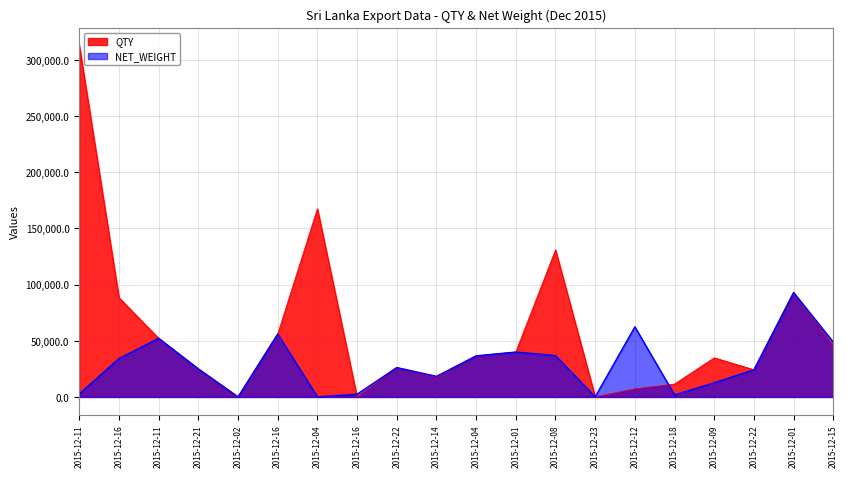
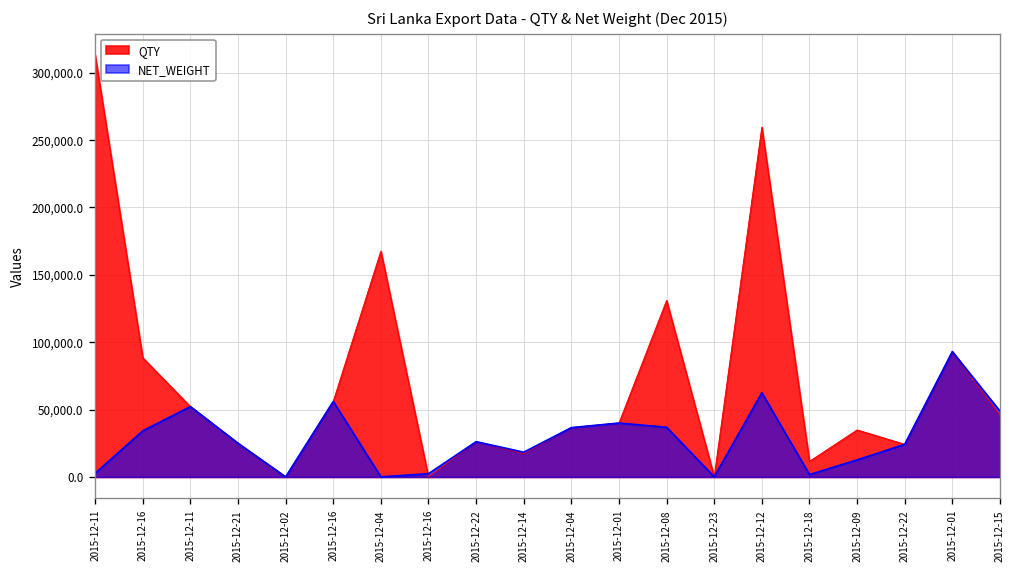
  {
    "QTY": {
      "2015-12-08": "131,000",
-     "2015-12-12": "7,000",
+     "2015-12-12": "259,000",
      "2015-12-18": "12,000",
      "2015-12-09": "35,000",
      "2015-12-15": "46,000"
    },
    "NET_WEIGHT": {
      "2015-12-08": "37,000",
      "2015-12-12": "62,000",
      "2015-12-18": "2,000",
      "2015-12-09": "13,000",
      "2015-12-15": "49,000"
    }
  }
